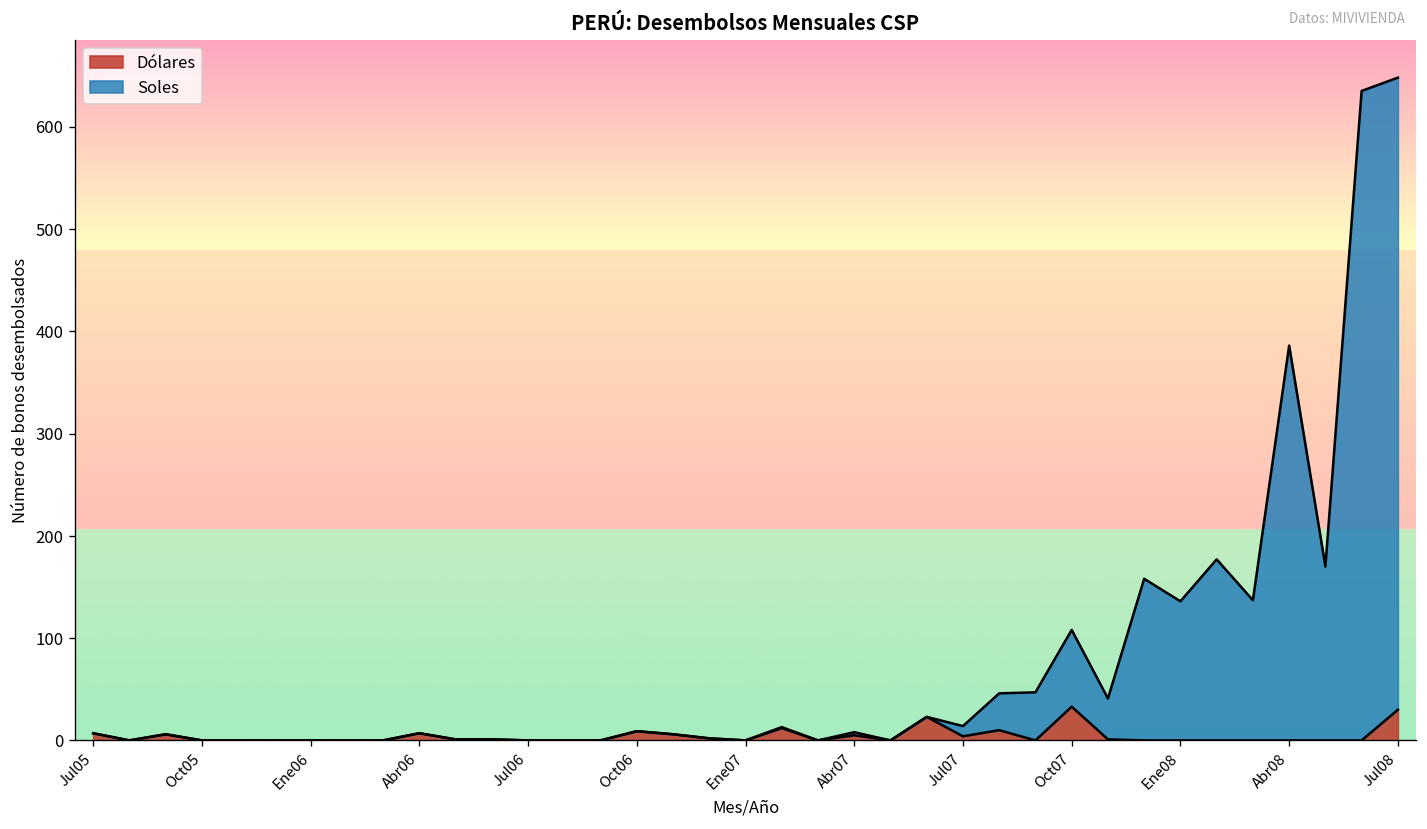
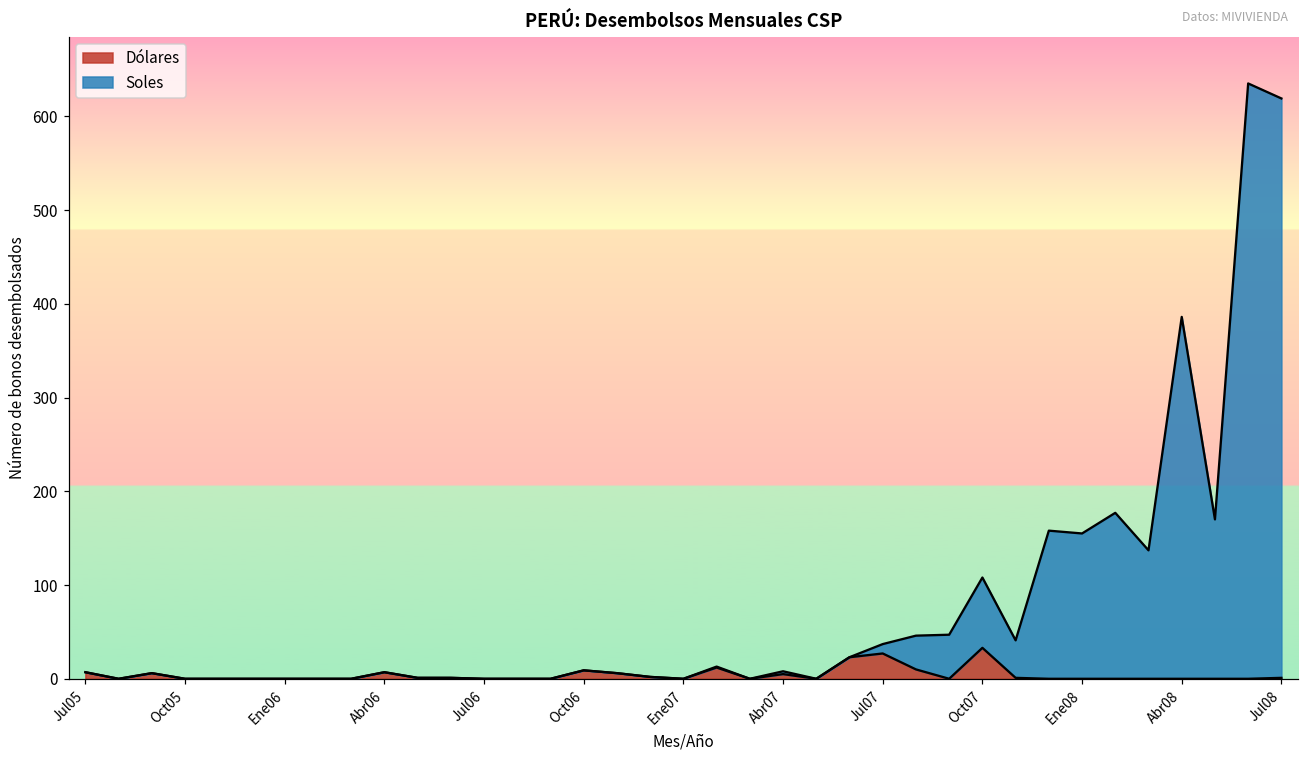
  {
    "Dólares": {
      "Abr07": 10,
-     "Jul07": 0,
+     "Jul07": 30,
      "Oct07": 30,
      "Ene08": 0,
      "Abr08": 0,
-     "Jul08": 30
+     "Jul08": 0
    },
    "Soles": {
      "Abr07": 0,
      "Jul07": 10,
      "Oct07": 80,
-     "Ene08": 140,
+     "Ene08": 160,
      "Abr08": 390,
      "Jul08": 620
    }
  }
